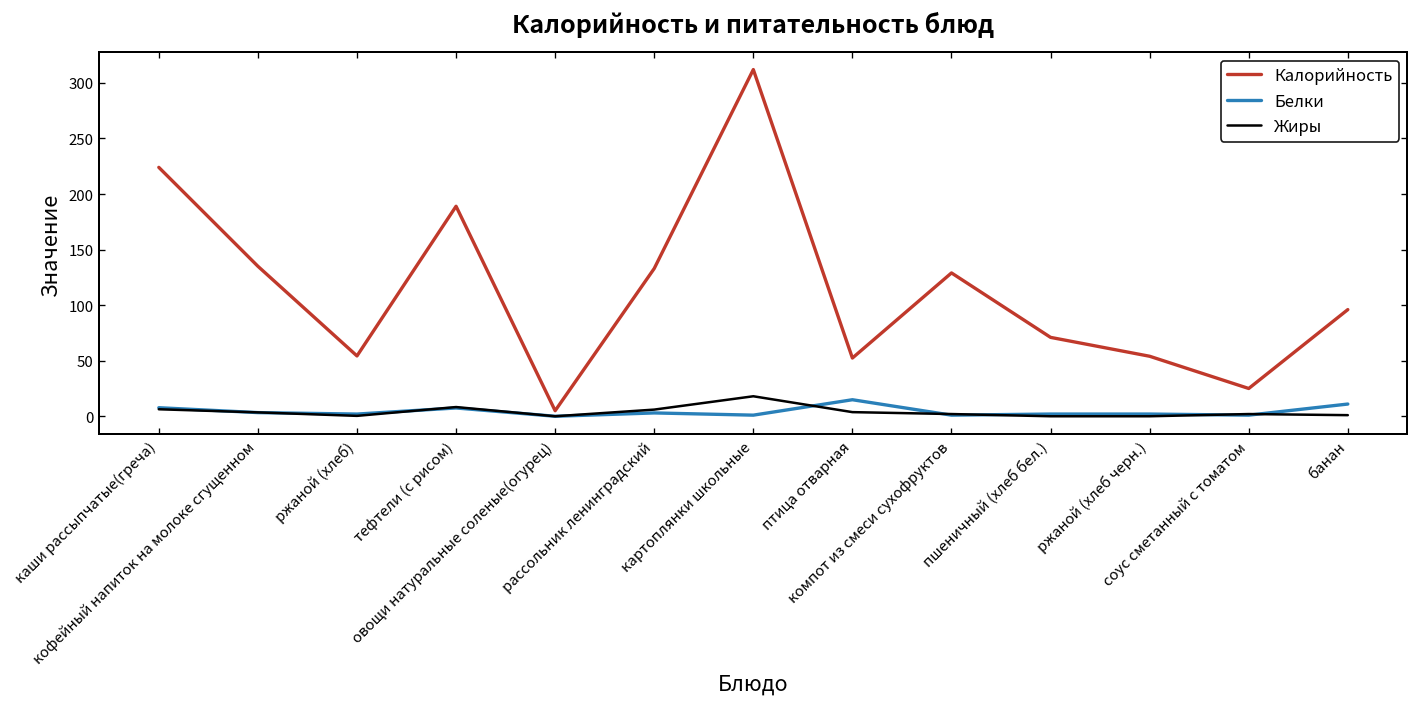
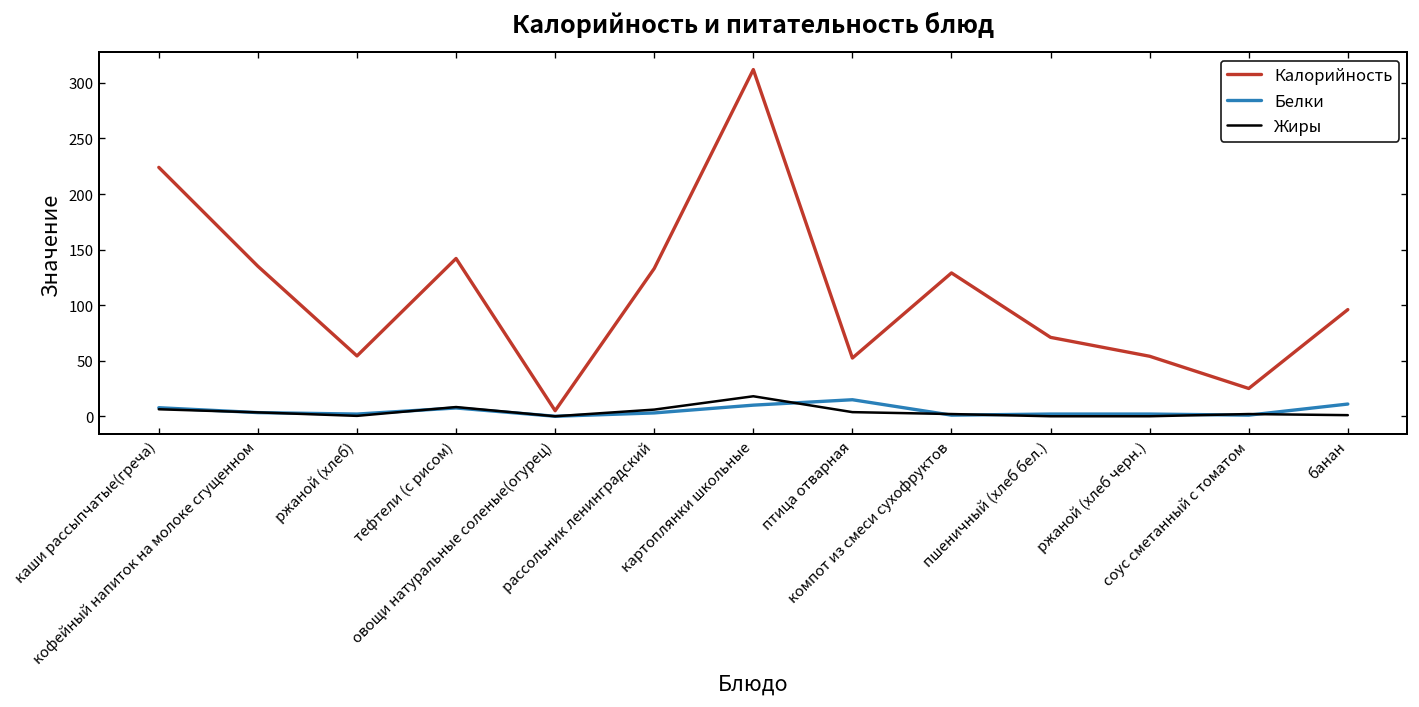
  {
    "Калорийность": {
      "каши рассыпчатые(греча)": 220,
      "кофейный напиток на молоке сгущенном": 140,
      "ржаной (хлеб)": 50,
-     "тефтели (с рисом)": 190,
+     "тефтели (с рисом)": 140,
      "овощи натуральные соленые(огурец)": 10,
      "рассольник ленинградский": 130,
      "картоплянки школьные": 310,
      "птица отварная": 50,
      "компот из смеси сухофруктов": 130,
      "пшеничный (хлеб бел.)": 70,
      "ржаной (хлеб черн.)": 50,
      "соус сметанный с томатом": 30,
      "банан": 100
    },
    "Белки": {
      "рассольник ленинградский": 0,
-     "картоплянки школьные": 0,
+     "картоплянки школьные": 10,
      "птица отварная": 10,
      "банан": 10
    },
    "Жиры": {
      "рассольник ленинградский": 10,
      "картоплянки школьные": 20,
      "птица отварная": 0,
      "банан": 0
    }
  }
